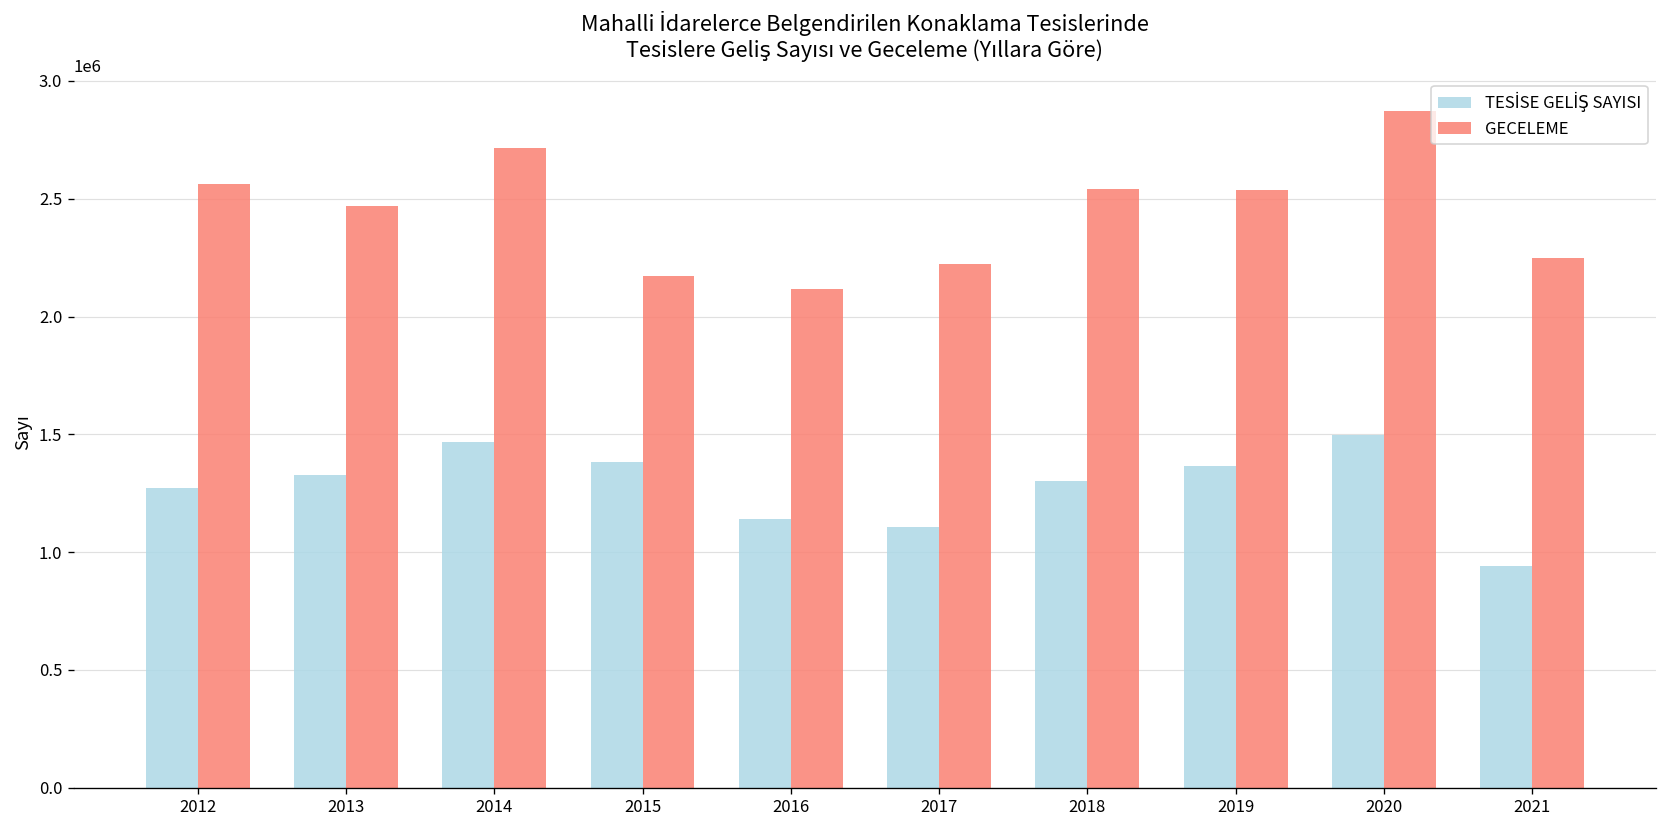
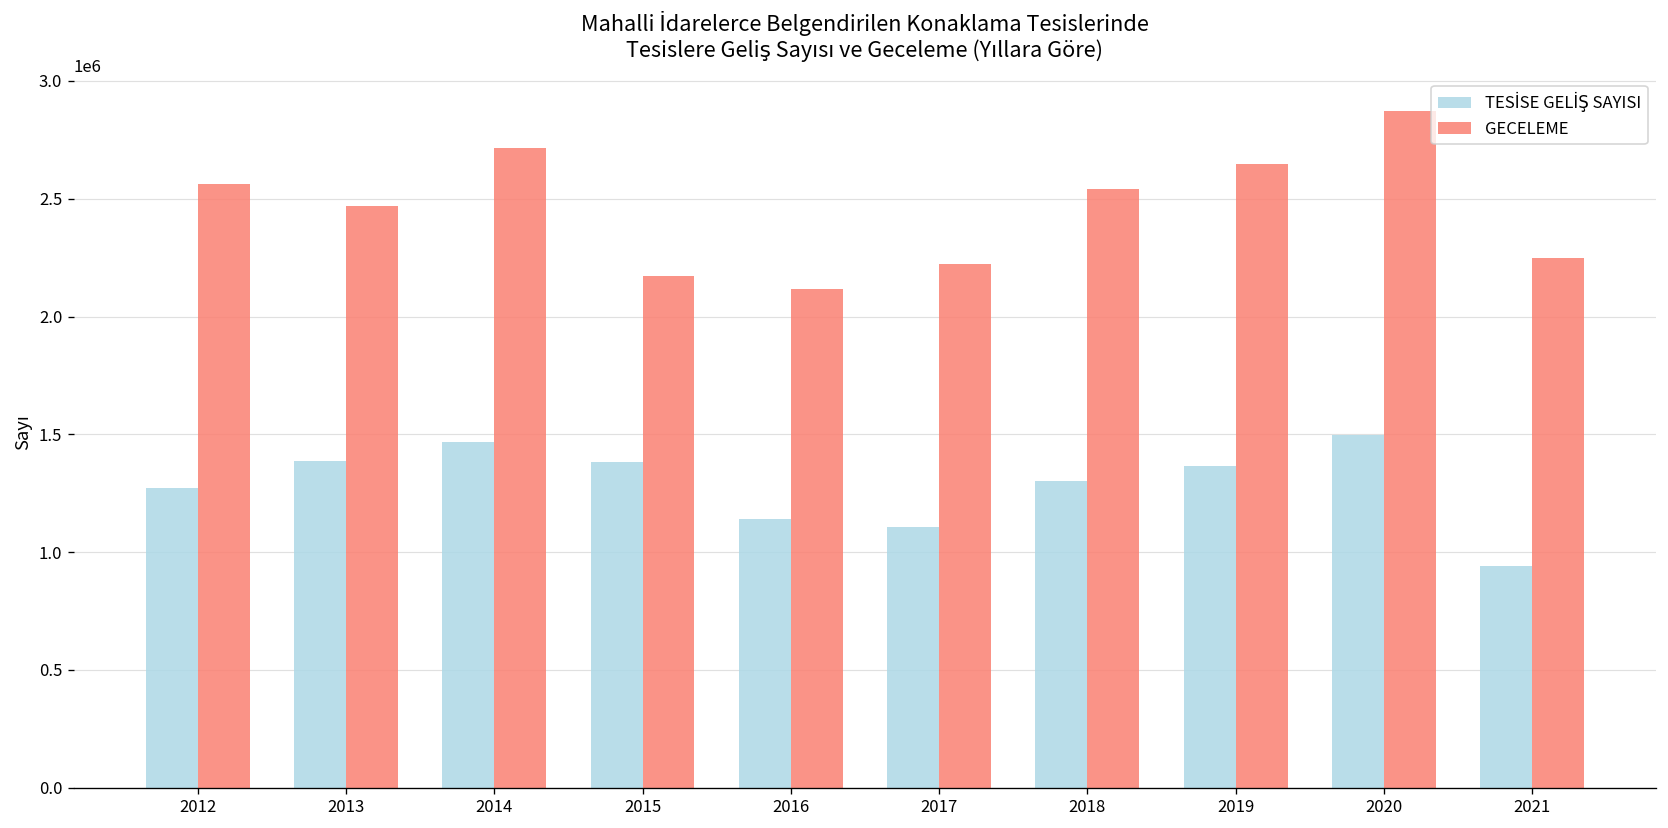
  {
    "TESİSE GELİŞ SAYISI": {
      "2012": 1270000,
-     "2013": 1330000,
+     "2013": 1390000,
      "2014": 1470000,
      "2015": 1380000,
      "2016": 1140000,
      "2017": 1100000,
      "2018": 1300000,
      "2019": 1360000,
      "2020": 1500000,
      "2021": 940000
    },
    "GECELEME": {
      "2012": 2560000,
      "2013": 2470000,
      "2014": 2720000,
      "2015": 2170000,
      "2016": 2120000,
      "2017": 2220000,
      "2018": 2540000,
-     "2019": 2540000,
+     "2019": 2650000,
      "2020": 2870000,
      "2021": 2250000
    }
  }
